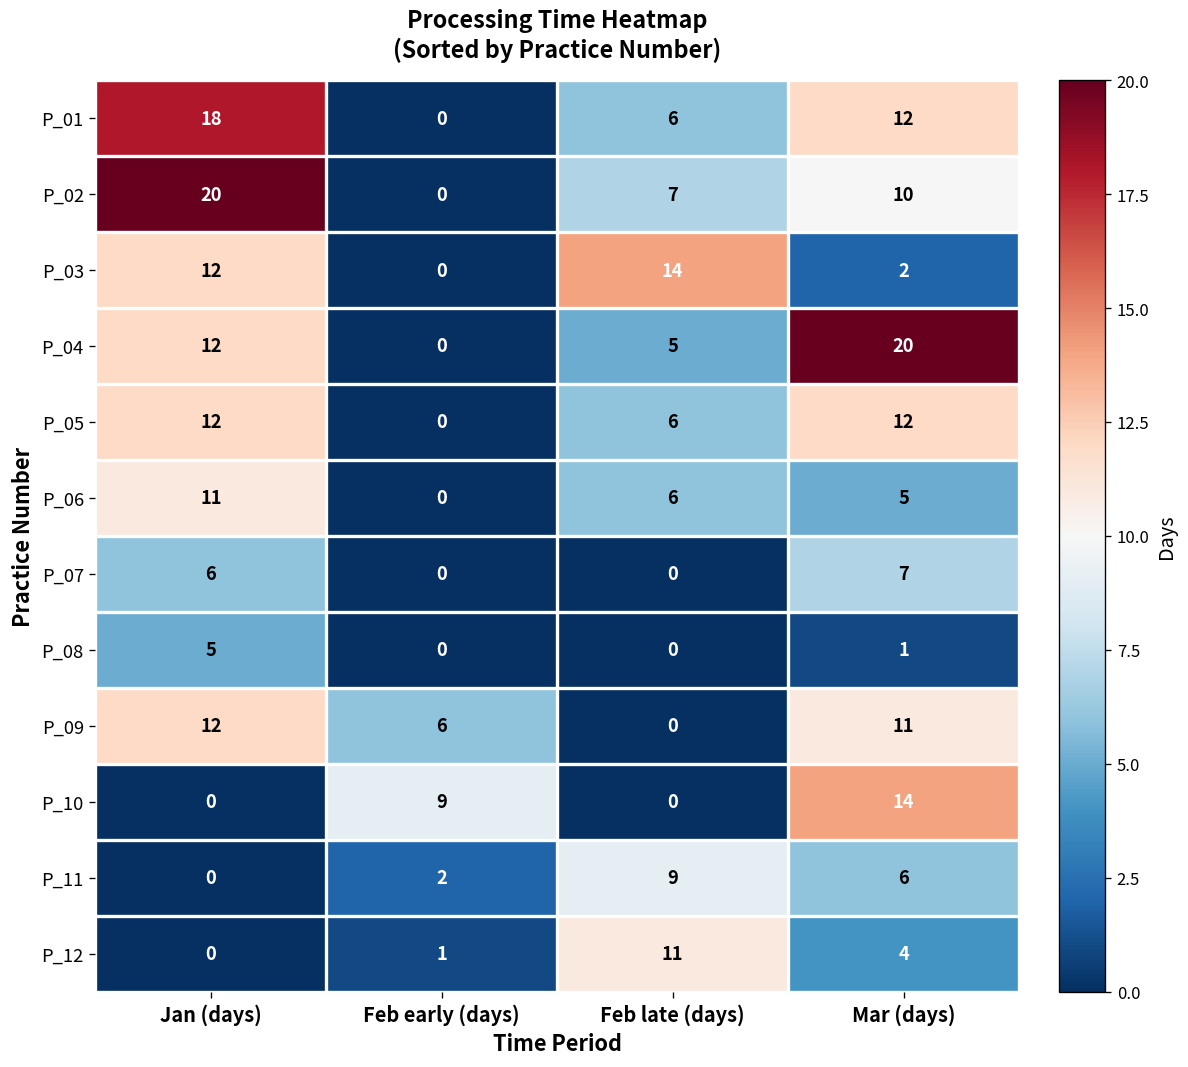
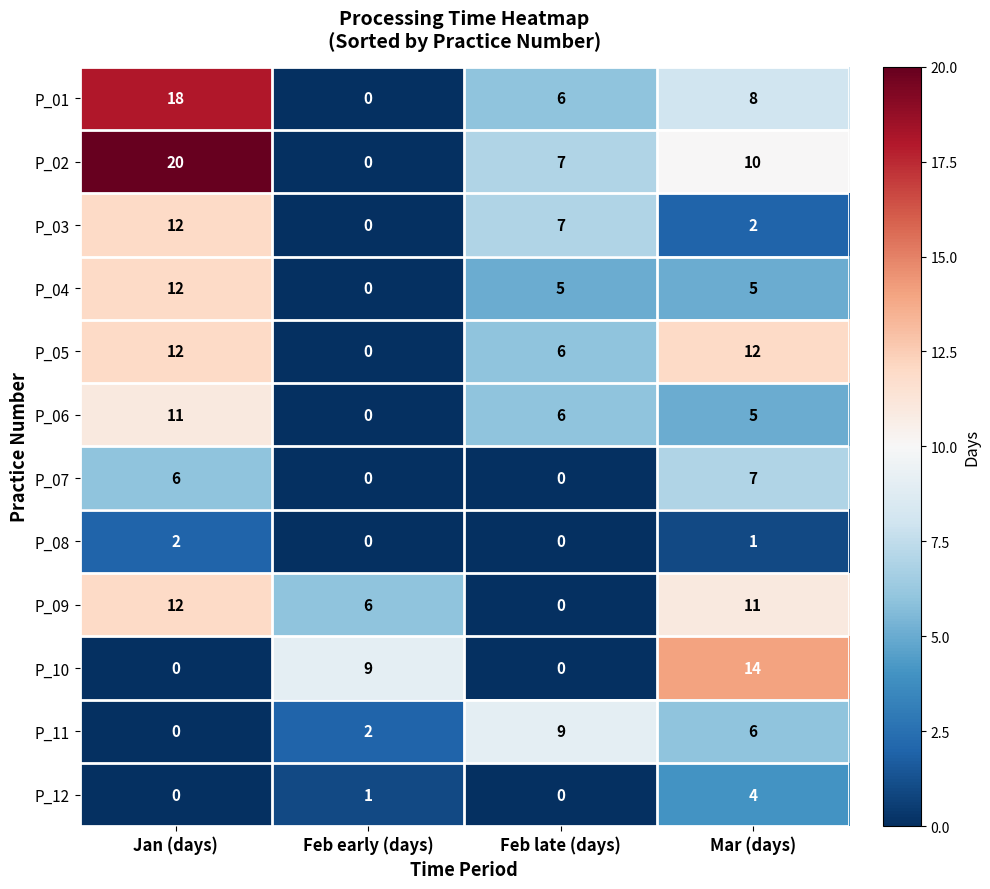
  {
    "P_01": {
      "Jan (days)": 18,
      "Feb early (days)": 0,
      "Feb late (days)": 6,
-     "Mar (days)": 12
+     "Mar (days)": 8
    },
    "P_02": {
      "Jan (days)": 20,
      "Feb early (days)": 0,
      "Feb late (days)": 7,
      "Mar (days)": 10
    },
    "P_03": {
      "Jan (days)": 12,
      "Feb early (days)": 0,
-     "Feb late (days)": 14,
+     "Feb late (days)": 7,
      "Mar (days)": 2
    },
    "P_04": {
      "Jan (days)": 12,
      "Feb early (days)": 0,
      "Feb late (days)": 5,
-     "Mar (days)": 20
+     "Mar (days)": 5
    },
    "P_05": {
      "Jan (days)": 12,
      "Feb early (days)": 0,
      "Feb late (days)": 6,
      "Mar (days)": 12
    },
    "P_06": {
      "Jan (days)": 11,
      "Feb early (days)": 0,
      "Feb late (days)": 6,
      "Mar (days)": 5
    },
    "P_07": {
      "Jan (days)": 6,
      "Feb early (days)": 0,
      "Feb late (days)": 0,
      "Mar (days)": 7
    },
    "P_08": {
-     "Jan (days)": 5,
+     "Jan (days)": 2,
      "Feb early (days)": 0,
      "Feb late (days)": 0,
      "Mar (days)": 1
    },
    "P_09": {
      "Jan (days)": 12,
      "Feb early (days)": 6,
      "Feb late (days)": 0,
      "Mar (days)": 11
    },
    "P_10": {
      "Jan (days)": 0,
      "Feb early (days)": 9,
      "Feb late (days)": 0,
      "Mar (days)": 14
    },
    "P_11": {
      "Jan (days)": 0,
      "Feb early (days)": 2,
      "Feb late (days)": 9,
      "Mar (days)": 6
    },
    "P_12": {
      "Jan (days)": 0,
      "Feb early (days)": 1,
-     "Feb late (days)": 11,
+     "Feb late (days)": 0,
      "Mar (days)": 4
    }
  }
